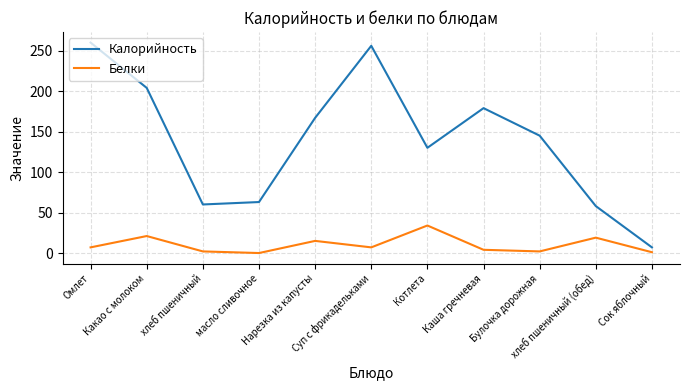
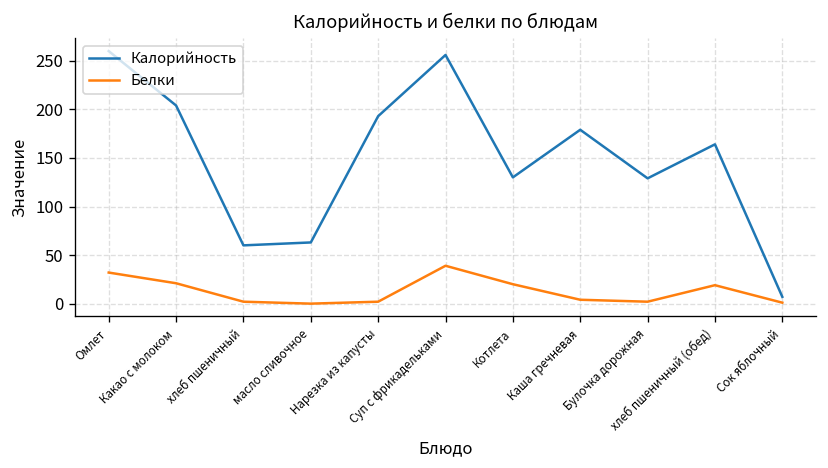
  {
    "Калорийность": {
      "Какао с молоком": 200,
      "хлеб пшеничный": 60,
      "масло сливочное": 60,
-     "Нарезка из капусты": 170,
+     "Нарезка из капусты": 190,
      "Суп с фрикадельками": 260,
      "Котлета": 130,
      "Каша гречневая": 180,
-     "Булочка дорожная": 150,
-     "хлеб пшеничный (обед)": 60,
+     "Булочка дорожная": 130,
+     "хлеб пшеничный (обед)": 160,
      "Сок яблочный": 10
    },
    "Белки": {
-     "Омлет": 10,
+     "Омлет": 30,
      "Какао с молоком": 20,
      "хлеб пшеничный": 0,
      "масло сливочное": 0,
-     "Нарезка из капусты": 20,
-     "Суп с фрикадельками": 10,
-     "Котлета": 30,
+     "Нарезка из капусты": 0,
+     "Суп с фрикадельками": 40,
+     "Котлета": 20,
      "Каша гречневая": 0,
      "Булочка дорожная": 0,
      "хлеб пшеничный (обед)": 20,
      "Сок яблочный": 0
    }
  }
